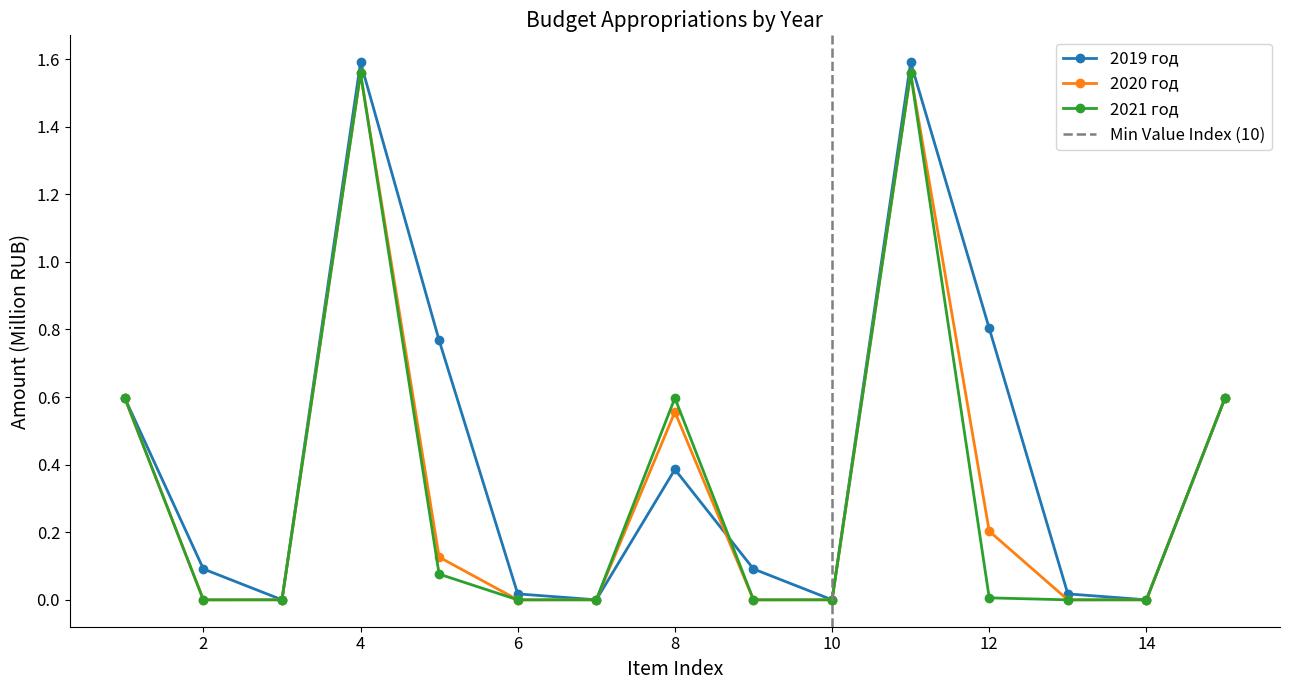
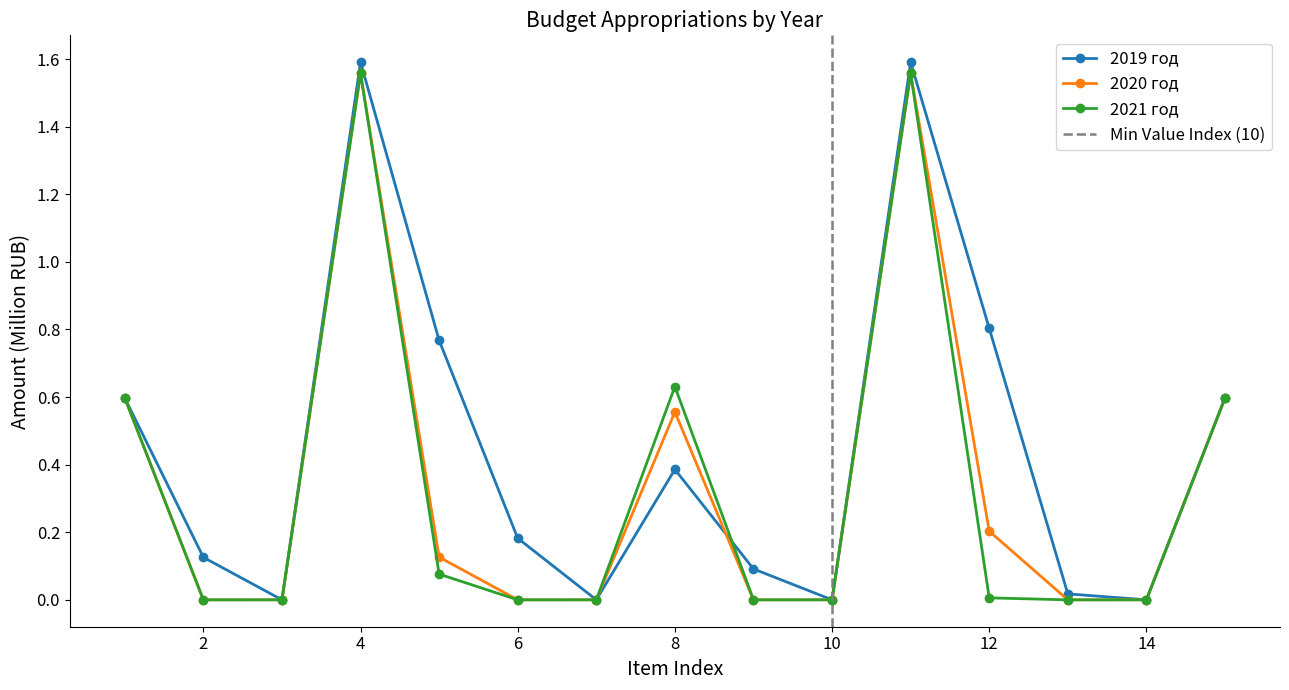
  {
    "2019 год": {
-     "2": 0.09,
+     "2": 0.13,
      "4": 1.59,
-     "6": 0.02,
+     "6": 0.18,
      "8": 0.39,
      "12": 0.80
    },
    "2020 год": {
      "8": 0.56,
      "12": 0.20
    },
    "2021 год": {
-     "8": 0.60,
+     "8": 0.63,
      "12": 0.01
    }
  }
